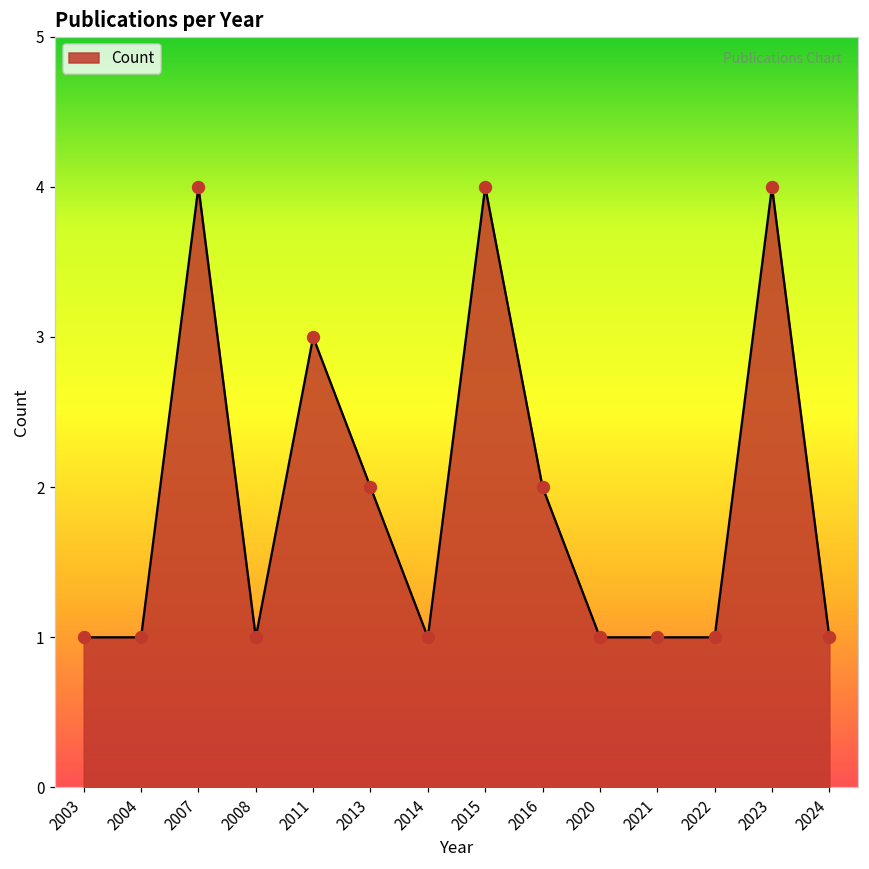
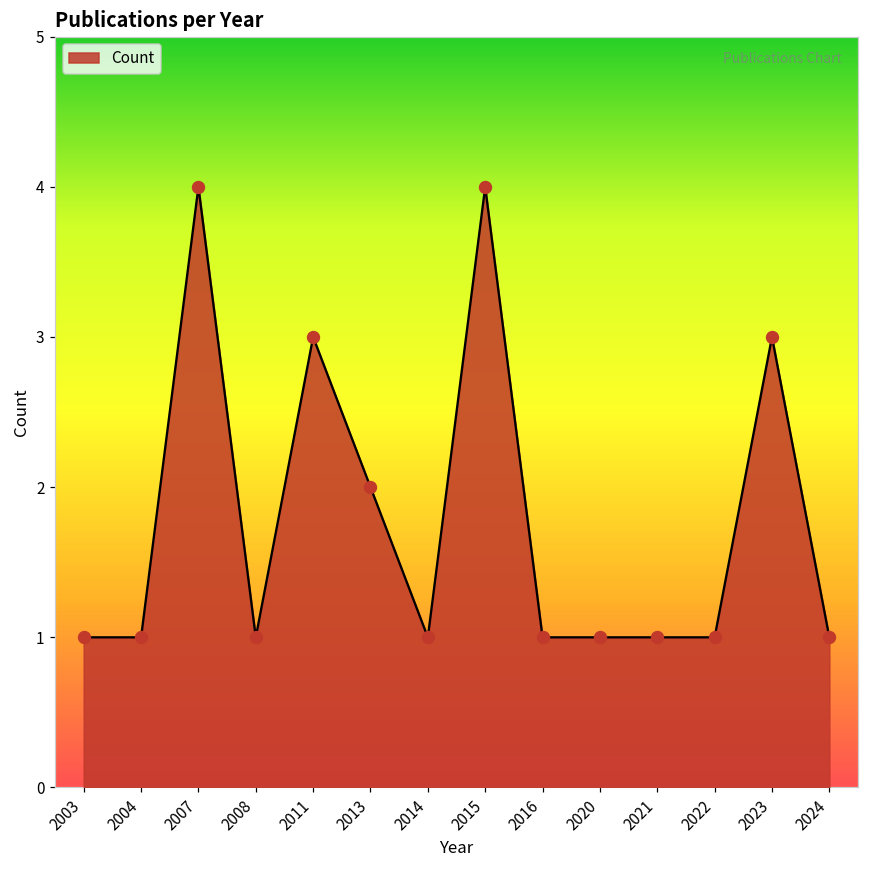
  {
    "2003": 1,
    "2004": 1,
    "2007": 4,
    "2008": 1,
    "2011": 3,
    "2013": 2,
    "2014": 1,
    "2015": 4,
-   "2016": 2,
+   "2016": 1,
    "2020": 1,
    "2021": 1,
    "2022": 1,
-   "2023": 4,
+   "2023": 3,
    "2024": 1
  }
